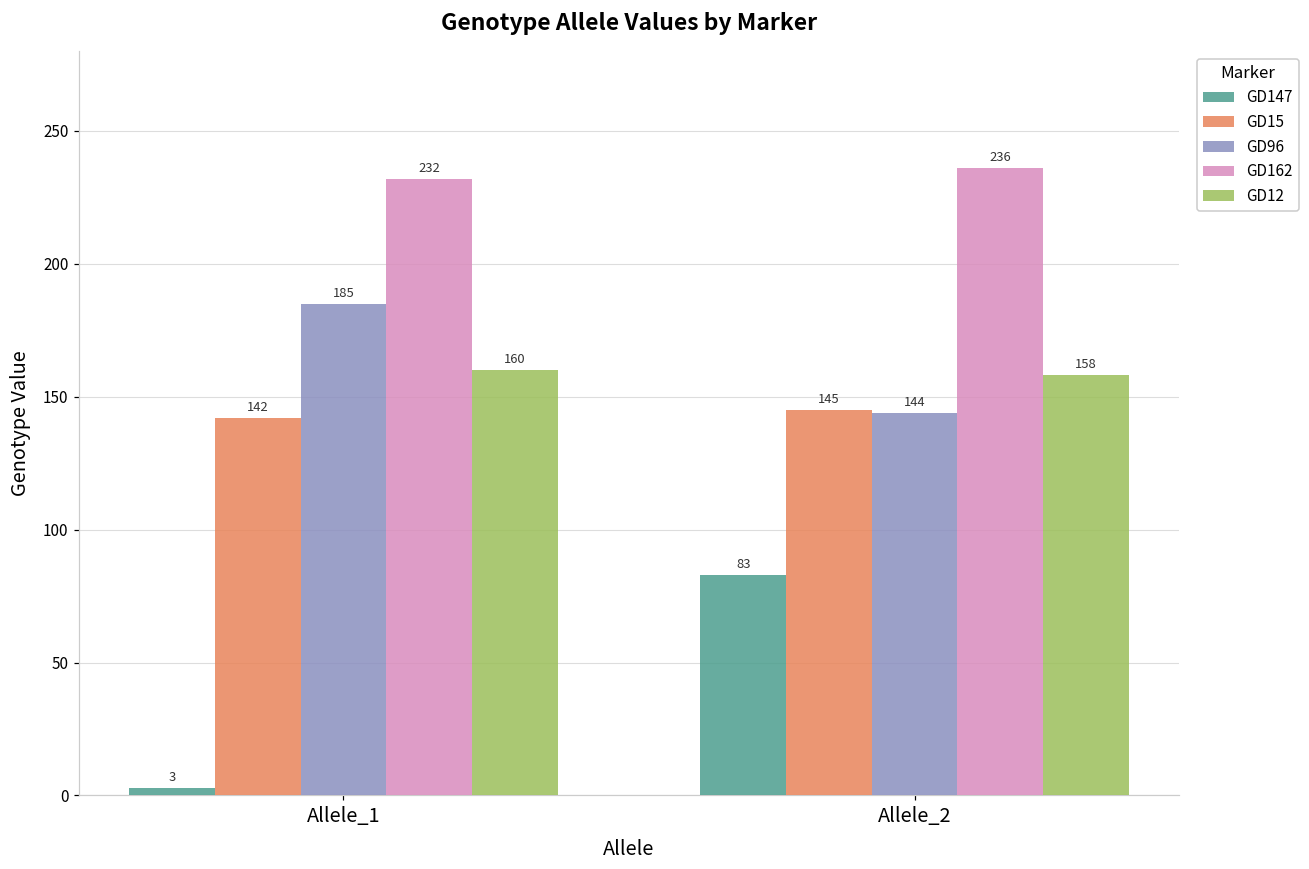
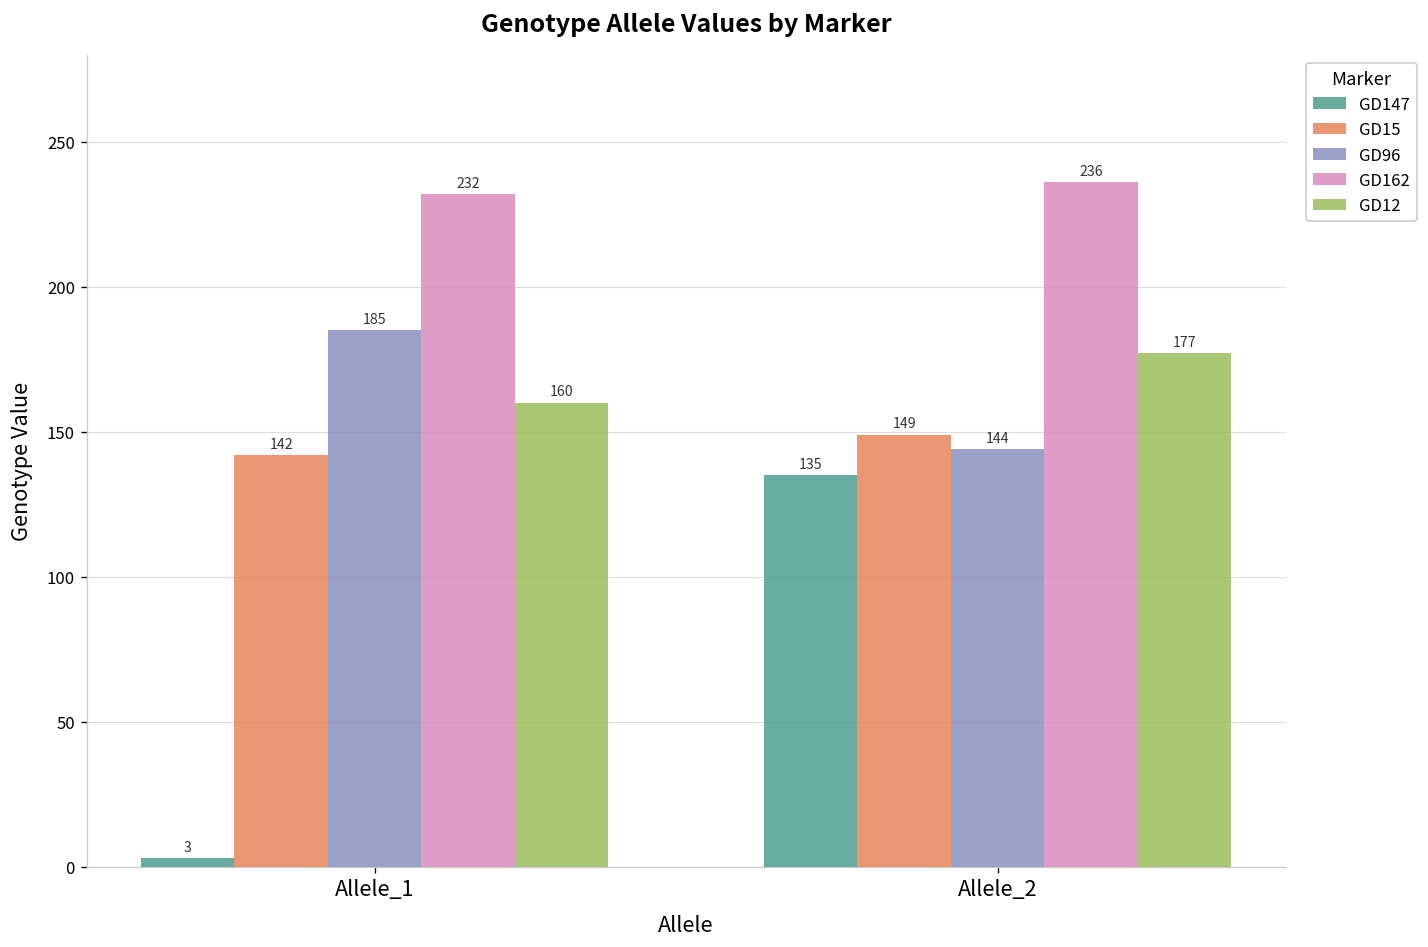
  {
    "GD147": {
      "Allele_1": 3,
-     "Allele_2": 83
+     "Allele_2": 135
    },
    "GD15": {
      "Allele_1": 142,
-     "Allele_2": 145
+     "Allele_2": 149
    },
    "GD96": {
      "Allele_1": 185,
      "Allele_2": 144
    },
    "GD162": {
      "Allele_1": 232,
      "Allele_2": 236
    },
    "GD12": {
      "Allele_1": 160,
-     "Allele_2": 158
+     "Allele_2": 177
    }
  }
